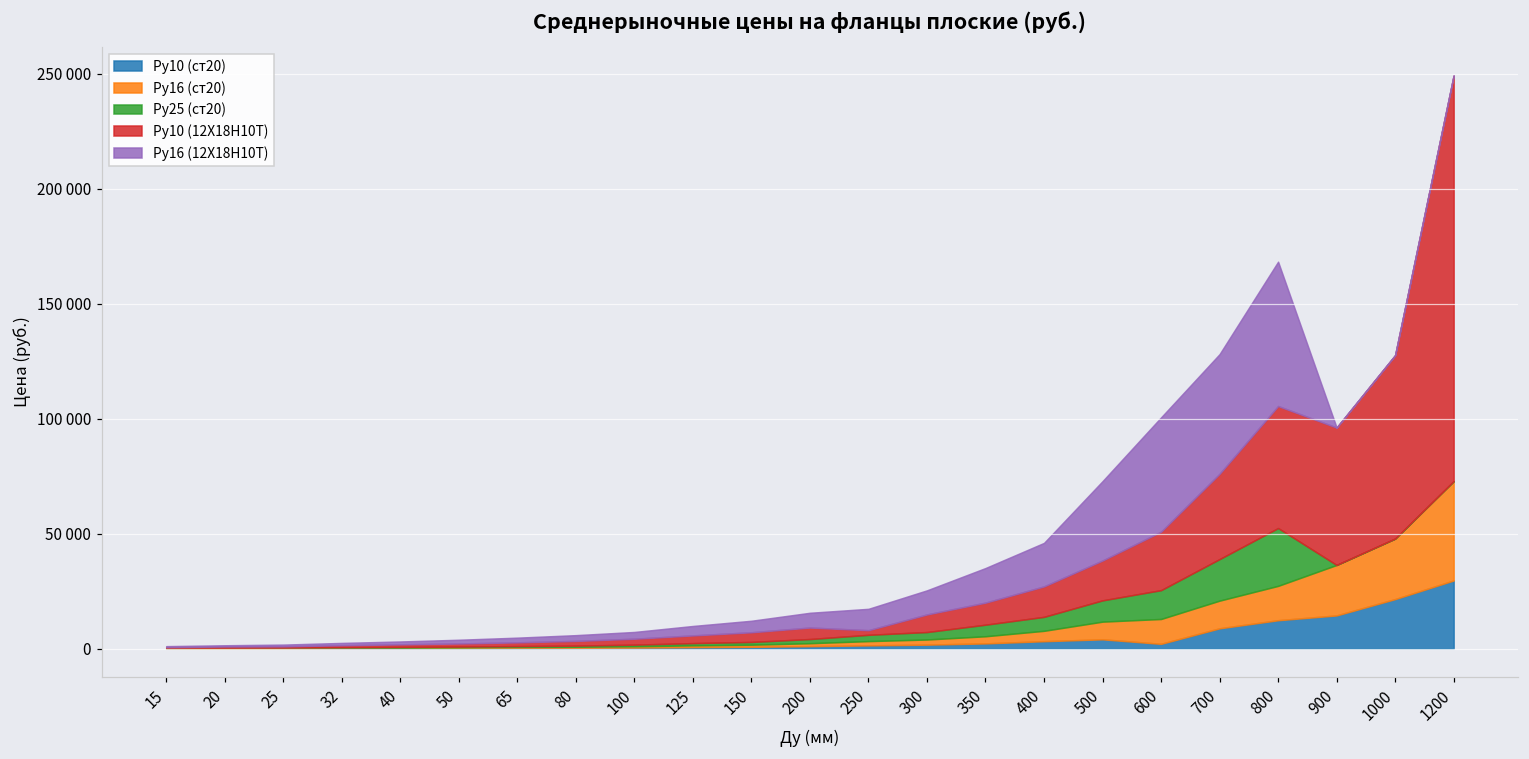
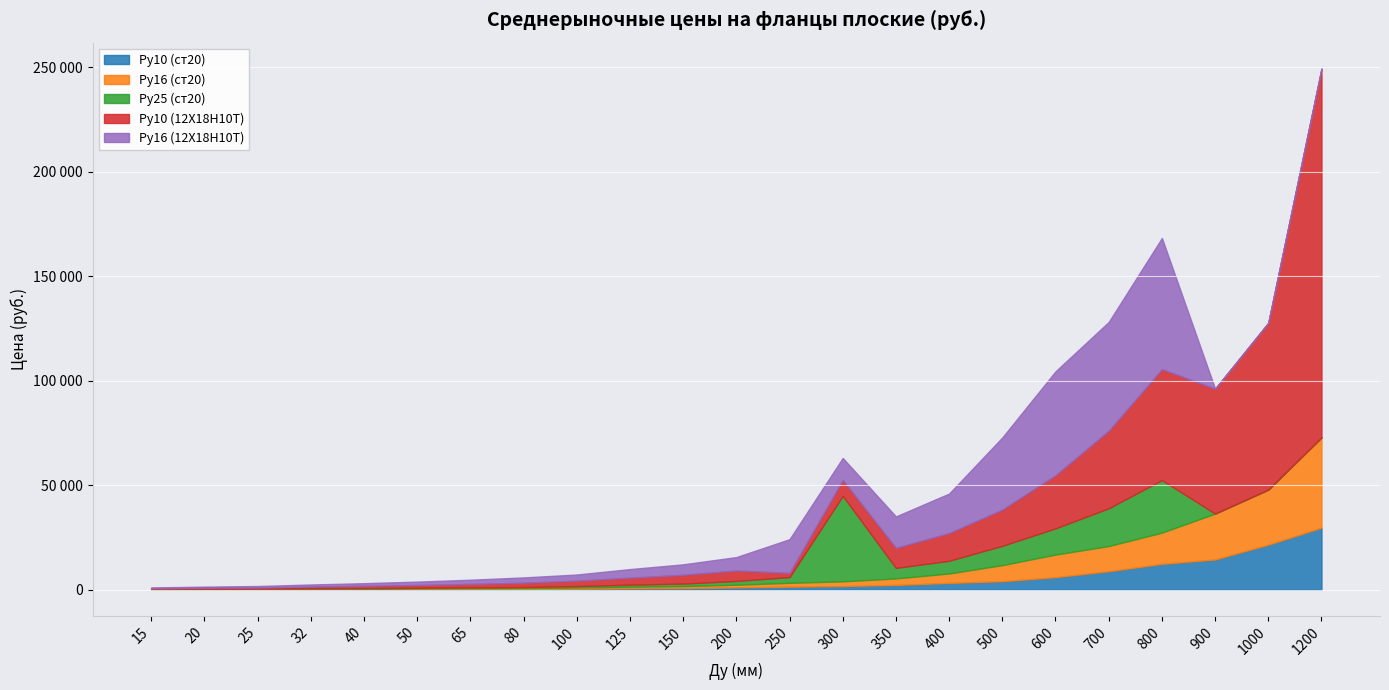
  {
    "Ру10 (ст20)": {
      "250": 1000,
      "300": 2000,
      "350": 2000,
      "400": 3000,
      "500": 4000,
-     "600": 2000,
+     "600": 6000,
      "700": 9000,
      "800": 12000,
      "900": 14000,
      "1000": 22000,
      "1200": 30000
    },
    "Ру16 (ст20)": {
      "200": 1000,
      "250": 2000,
      "300": 2000,
      "350": 3000,
      "400": 5000,
      "500": 8000,
      "600": 11000,
      "700": 12000,
      "800": 15000
    },
    "Ру25 (ст20)": {
      "200": 2000,
      "250": 3000,
-     "300": 3000,
+     "300": 41000,
      "350": 5000,
      "400": 6000,
      "500": 9000,
      "600": 13000,
      "700": 18000,
      "800": 25000
    },
    "Ру10 (12Х18Н10Т)": {
      "50": 1000,
      "65": 2000,
      "80": 2000,
      "100": 3000,
      "125": 3000,
      "150": 4000,
      "200": 5000,
      "250": 2000,
      "300": 8000,
      "350": 10000,
      "400": 13000,
      "500": 17000,
      "600": 25000,
      "700": 37000,
      "800": 53000
    },
    "Ру16 (12Х18Н10Т)": {
      "40": 1000,
      "50": 2000,
      "65": 2000,
      "80": 3000,
      "100": 3000,
      "125": 4000,
      "150": 5000,
      "200": 6000,
-     "250": 9000,
+     "250": 16000,
      "300": 10000,
      "350": 15000,
      "400": 19000,
      "500": 35000,
      "600": 50000,
      "700": 52000,
      "800": 63000
    }
  }
